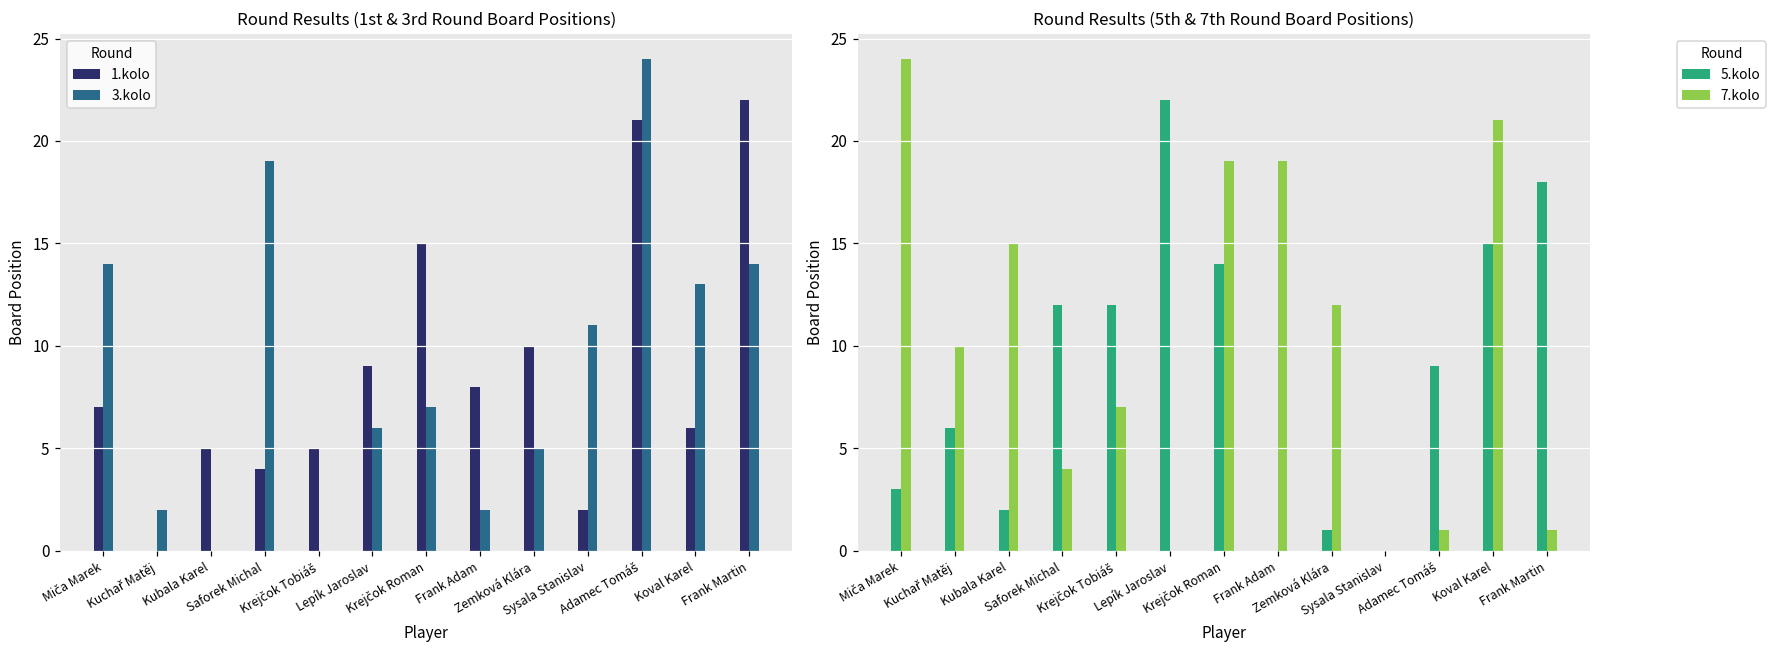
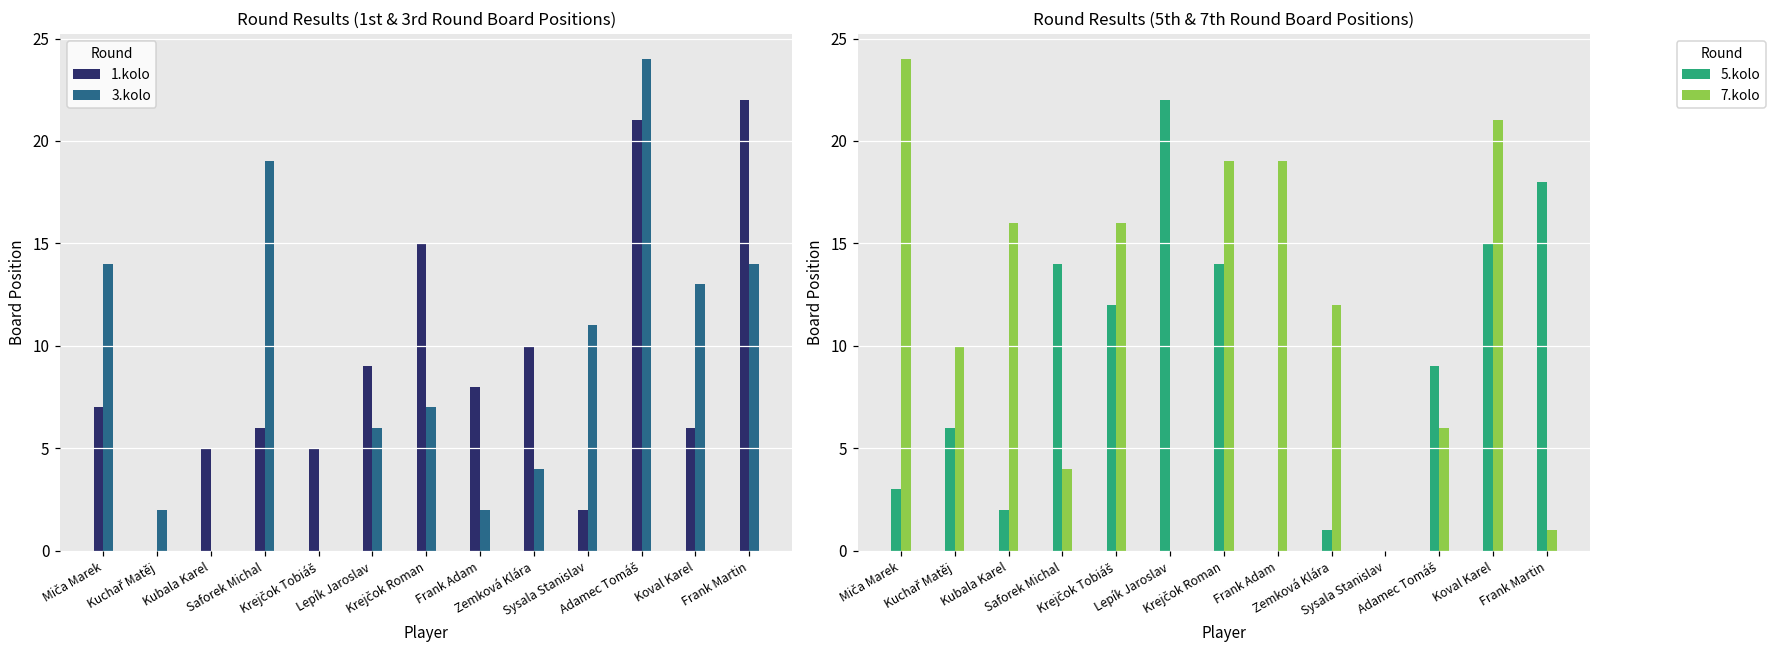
  {
    "Round Results (1st & 3rd Round Board Positions)": {
      "1.kolo": {
        "Miča Marek": 7,
        "Kuchař Matěj": 0,
        "Kubala Karel": 5,
-       "Saforek Michal": 4,
+       "Saforek Michal": 6,
        "Krejčok Tobiáš": 5,
        "Lepík Jaroslav": 9,
        "Krejčok Roman": 15,
        "Frank Adam": 8,
        "Zemková Klára": 10,
        "Sysala Stanislav": 2,
        "Adamec Tomáš": 21,
        "Koval Karel": 6,
        "Frank Martin": 22
      },
      "3.kolo": {
        "Miča Marek": 14,
        "Kuchař Matěj": 2,
        "Kubala Karel": 0,
        "Saforek Michal": 19,
        "Krejčok Tobiáš": 0,
        "Lepík Jaroslav": 6,
        "Krejčok Roman": 7,
        "Frank Adam": 2,
-       "Zemková Klára": 5,
+       "Zemková Klára": 4,
        "Sysala Stanislav": 11,
        "Adamec Tomáš": 24,
        "Koval Karel": 13,
        "Frank Martin": 14
      }
    },
    "Round Results (5th & 7th Round Board Positions)": {
      "5.kolo": {
        "Miča Marek": 3,
        "Kuchař Matěj": 6,
        "Kubala Karel": 2,
-       "Saforek Michal": 12,
+       "Saforek Michal": 14,
        "Krejčok Tobiáš": 12,
        "Lepík Jaroslav": 22,
        "Krejčok Roman": 14,
        "Frank Adam": 0,
        "Zemková Klára": 1,
        "Sysala Stanislav": 0,
        "Adamec Tomáš": 9,
        "Koval Karel": 15,
        "Frank Martin": 18
      },
      "7.kolo": {
        "Miča Marek": 24,
        "Kuchař Matěj": 10,
-       "Kubala Karel": 15,
+       "Kubala Karel": 16,
        "Saforek Michal": 4,
-       "Krejčok Tobiáš": 7,
+       "Krejčok Tobiáš": 16,
        "Lepík Jaroslav": 0,
        "Krejčok Roman": 19,
        "Frank Adam": 19,
        "Zemková Klára": 12,
        "Sysala Stanislav": 0,
-       "Adamec Tomáš": 1,
+       "Adamec Tomáš": 6,
        "Koval Karel": 21,
        "Frank Martin": 1
      }
    }
  }
